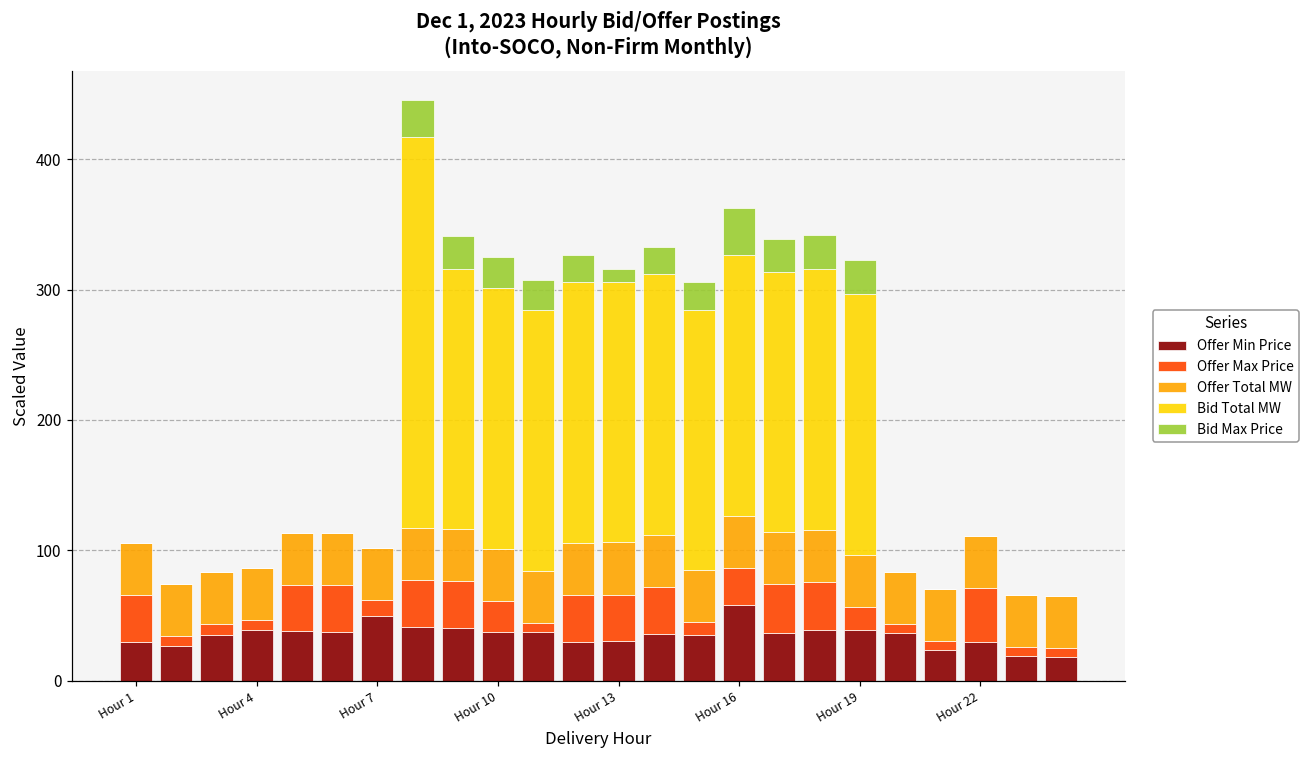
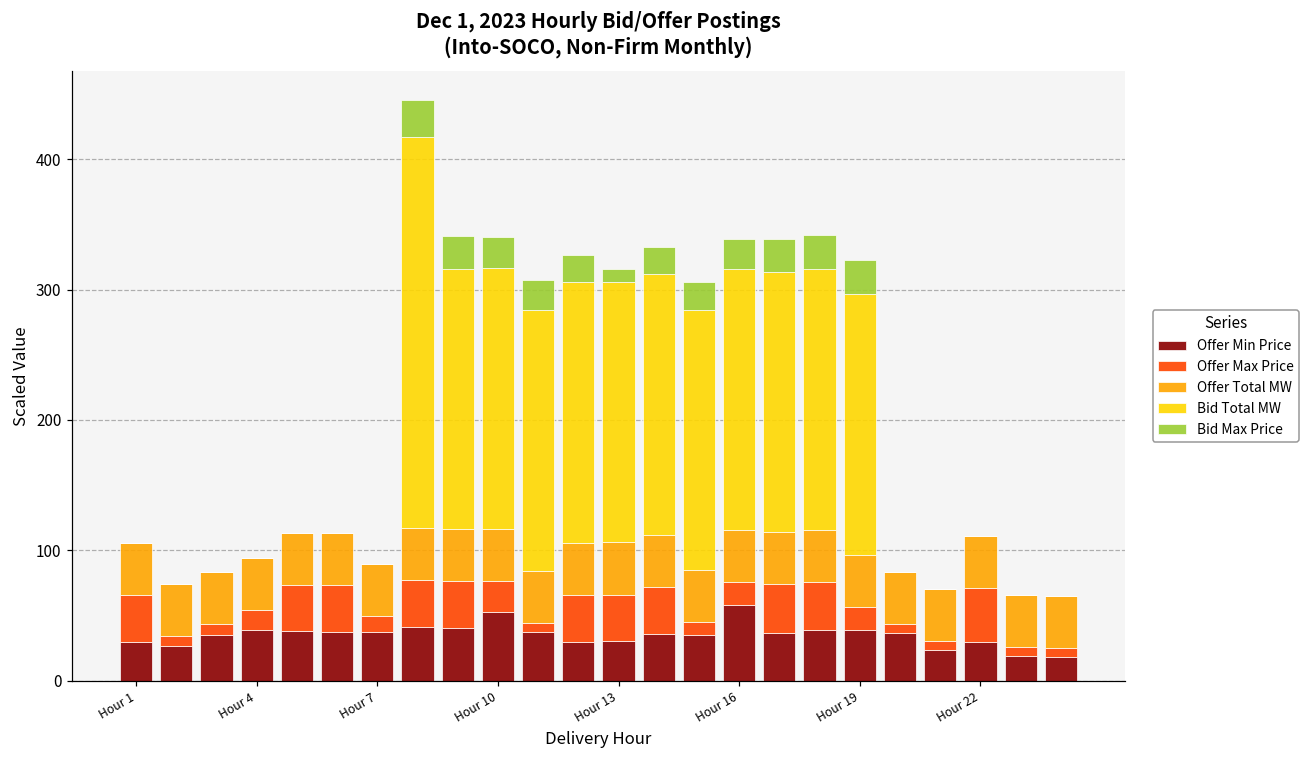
  {
    "Offer Min Price": {
      "Hour 1": 29,
      "Hour 4": 39,
-     "Hour 7": 50,
-     "Hour 10": 37,
+     "Hour 7": 38,
+     "Hour 10": 53,
      "Hour 13": 30,
      "Hour 16": 58,
      "Hour 19": 39,
      "Hour 22": 30
    },
    "Offer Max Price": {
      "Hour 1": 36,
-     "Hour 4": 8,
+     "Hour 4": 15,
      "Hour 7": 12,
      "Hour 10": 24,
      "Hour 13": 36,
-     "Hour 16": 29,
+     "Hour 16": 18,
      "Hour 19": 18,
      "Hour 22": 41
    },
    "Bid Max Price": {
      "Hour 1": 0,
      "Hour 4": 0,
      "Hour 7": 0,
      "Hour 10": 24,
      "Hour 13": 10,
-     "Hour 16": 36,
+     "Hour 16": 23,
      "Hour 19": 26,
      "Hour 22": 0
    }
  }
